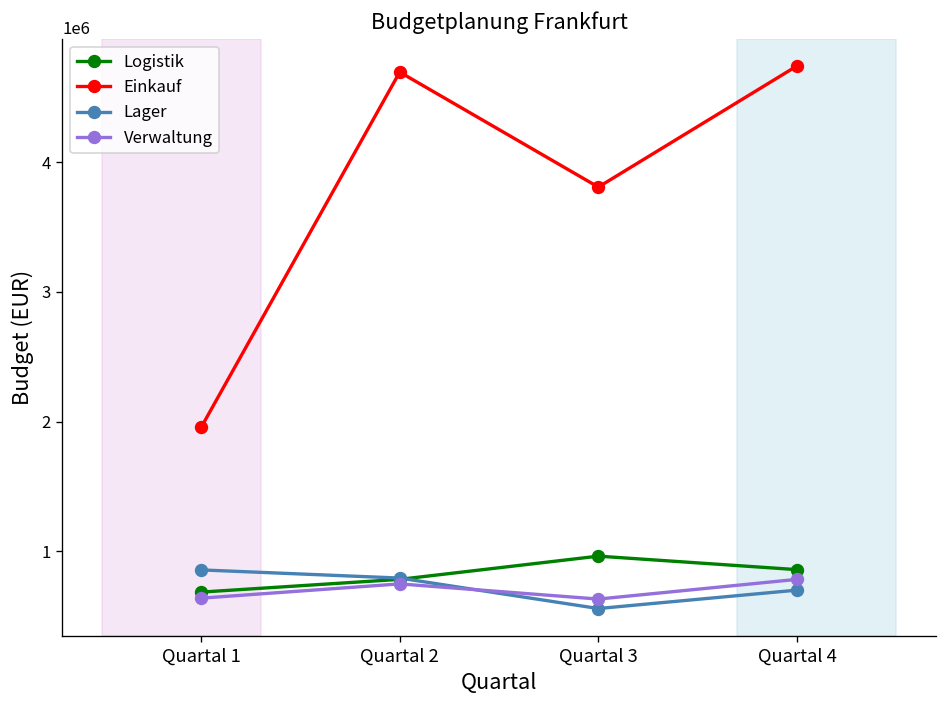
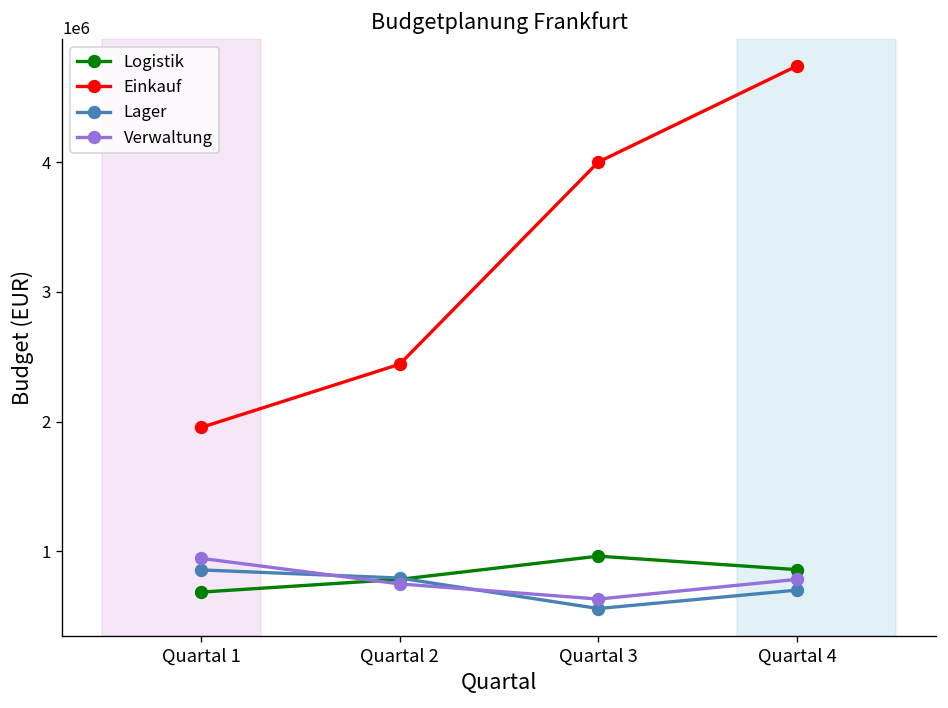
  {
    "Logistik": {
      "Quartal 1": 690000,
      "Quartal 3": 960000,
      "Quartal 4": 860000
    },
    "Einkauf": {
      "Quartal 1": 1960000,
-     "Quartal 2": 4700000,
-     "Quartal 3": 3810000,
+     "Quartal 2": 2440000,
+     "Quartal 3": 4000000,
      "Quartal 4": 4740000
    },
    "Lager": {
      "Quartal 1": 860000,
      "Quartal 3": 560000,
      "Quartal 4": 700000
    },
    "Verwaltung": {
-     "Quartal 1": 640000,
+     "Quartal 1": 950000,
      "Quartal 2": 750000,
      "Quartal 3": 630000,
      "Quartal 4": 780000
    }
  }
